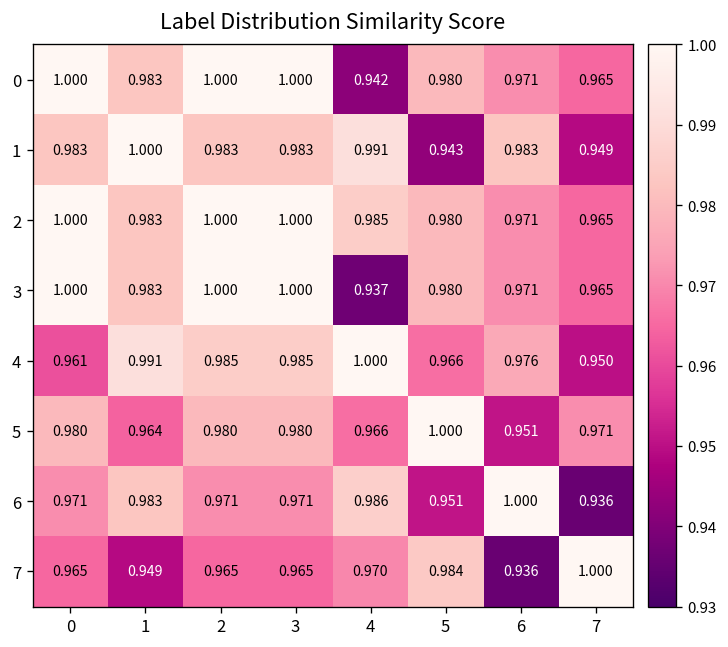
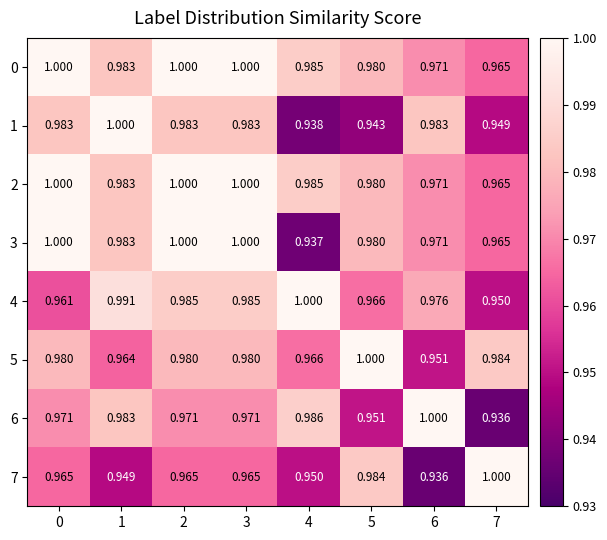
  {
    "0": {
      "0": 1.000,
      "1": 0.983,
      "2": 1.000,
      "3": 1.000,
-     "4": 0.942,
+     "4": 0.985,
      "5": 0.980,
      "6": 0.971,
      "7": 0.965
    },
    "1": {
      "0": 0.983,
      "1": 1.000,
      "2": 0.983,
      "3": 0.983,
-     "4": 0.991,
+     "4": 0.938,
      "5": 0.943,
      "6": 0.983,
      "7": 0.949
    },
    "2": {
      "0": 1.000,
      "1": 0.983,
      "2": 1.000,
      "3": 1.000,
      "4": 0.985,
      "5": 0.980,
      "6": 0.971,
      "7": 0.965
    },
    "3": {
      "0": 1.000,
      "1": 0.983,
      "2": 1.000,
      "3": 1.000,
      "4": 0.937,
      "5": 0.980,
      "6": 0.971,
      "7": 0.965
    },
    "4": {
      "0": 0.961,
      "1": 0.991,
      "2": 0.985,
      "3": 0.985,
      "4": 1.000,
      "5": 0.966,
      "6": 0.976,
      "7": 0.950
    },
    "5": {
      "0": 0.980,
      "1": 0.964,
      "2": 0.980,
      "3": 0.980,
      "4": 0.966,
      "5": 1.000,
      "6": 0.951,
-     "7": 0.971
+     "7": 0.984
    },
    "6": {
      "0": 0.971,
      "1": 0.983,
      "2": 0.971,
      "3": 0.971,
      "4": 0.986,
      "5": 0.951,
      "6": 1.000,
      "7": 0.936
    },
    "7": {
      "0": 0.965,
      "1": 0.949,
      "2": 0.965,
      "3": 0.965,
-     "4": 0.970,
+     "4": 0.950,
      "5": 0.984,
      "6": 0.936,
      "7": 1.000
    }
  }
